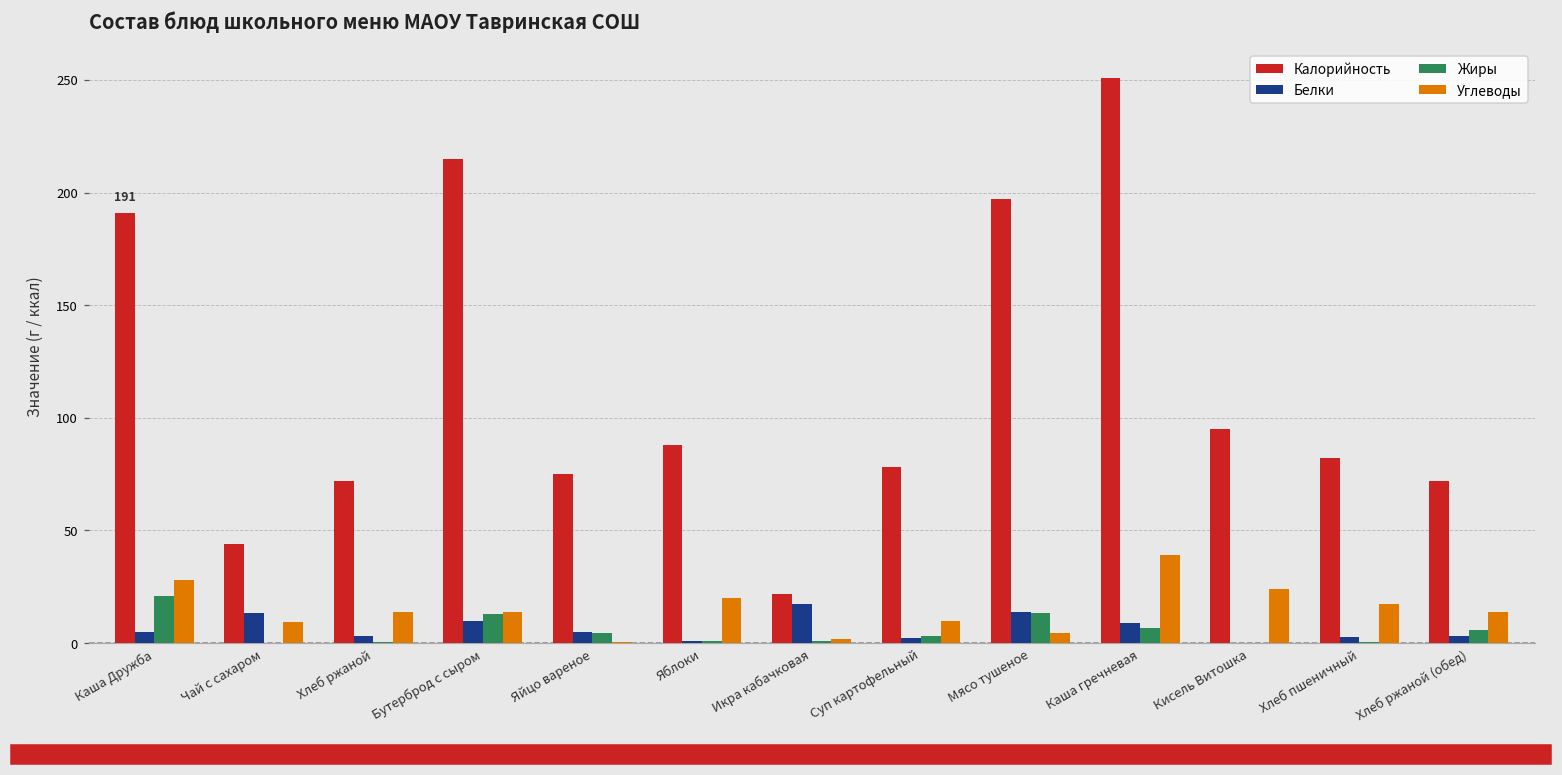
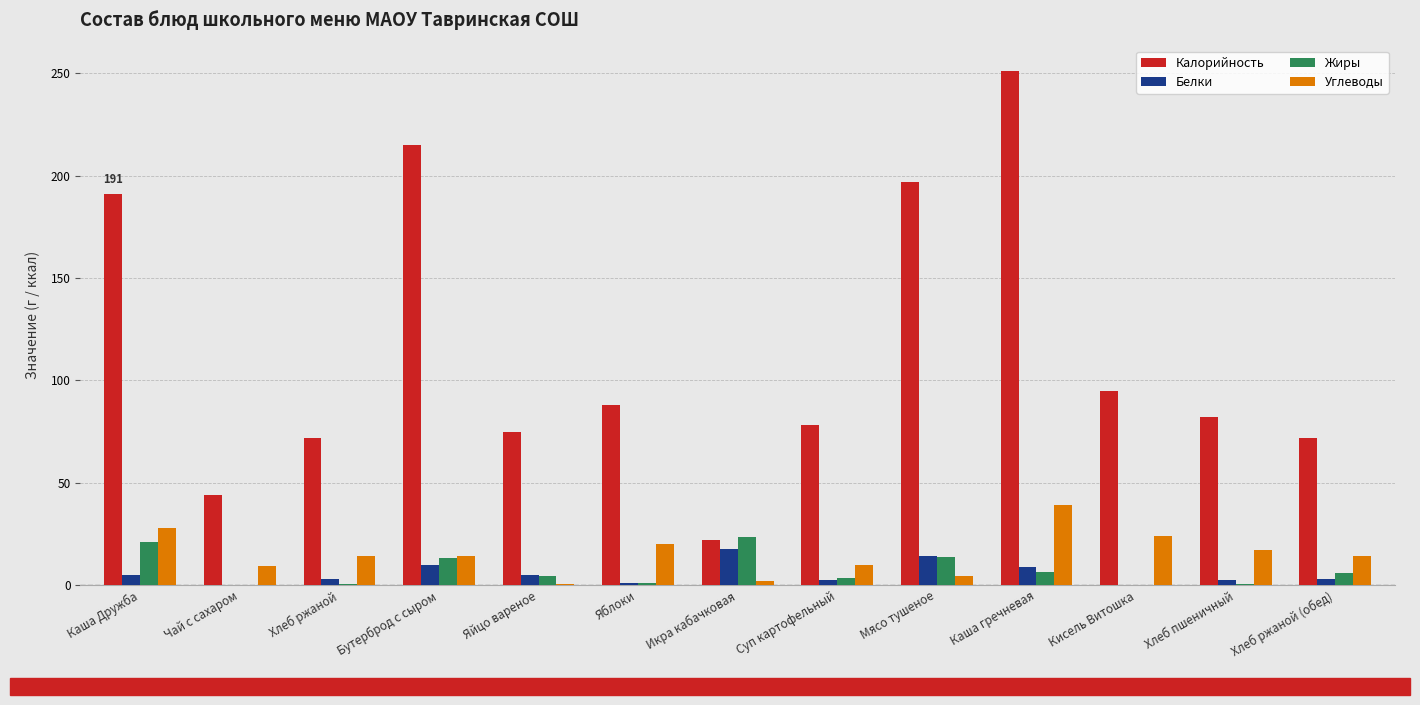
  {
    "Калорийность": {
      "Каша Дружба": 191
    },
    "Белки": {
      "Каша Дружба": 5,
-     "Чай с сахаром": 14,
+     "Чай с сахаром": 0,
      "Хлеб ржаной": 3,
      "Бутерброд с сыром": 10,
      "Яйцо вареное": 5,
      "Икра кабачковая": 18,
      "Суп картофельный": 2,
      "Мясо тушеное": 14,
      "Каша гречневая": 9,
      "Кисель Витошка": 0,
      "Хлеб пшеничный": 3,
      "Хлеб ржаной (обед)": 3
    },
    "Жиры": {
      "Каша Дружба": 21,
      "Бутерброд с сыром": 13,
      "Яйцо вареное": 5,
-     "Икра кабачковая": 1,
+     "Икра кабачковая": 23,
      "Суп картофельный": 3,
      "Мясо тушеное": 14,
      "Каша гречневая": 7,
      "Кисель Витошка": 0,
      "Хлеб ржаной (обед)": 6
    },
    "Углеводы": {
      "Каша Дружба": 28,
      "Чай с сахаром": 9,
      "Хлеб ржаной": 14,
      "Бутерброд с сыром": 14,
      "Яблоки": 20,
      "Икра кабачковая": 2,
      "Суп картофельный": 10,
      "Мясо тушеное": 5,
      "Каша гречневая": 39,
      "Кисель Витошка": 24,
      "Хлеб пшеничный": 17,
      "Хлеб ржаной (обед)": 14
    }
  }
